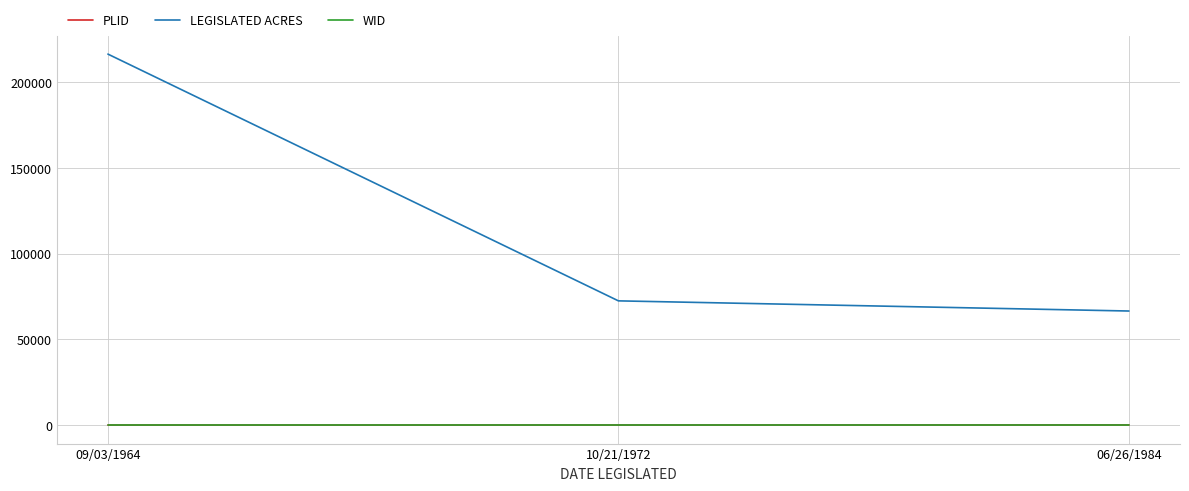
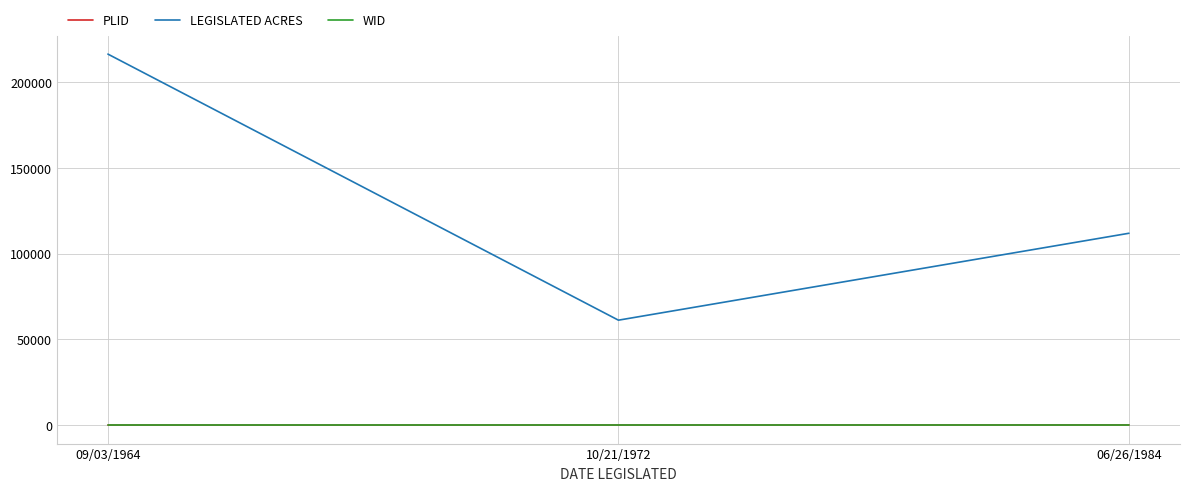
  {
    "WID": {
      "09/03/1964": 0,
      "10/21/1972": 0,
      "06/26/1984": 0
    },
    "LEGISLATED ACRES": {
      "09/03/1964": 216000,
-     "10/21/1972": 72000,
-     "06/26/1984": 67000
+     "10/21/1972": 61000,
+     "06/26/1984": 112000
    }
  }
